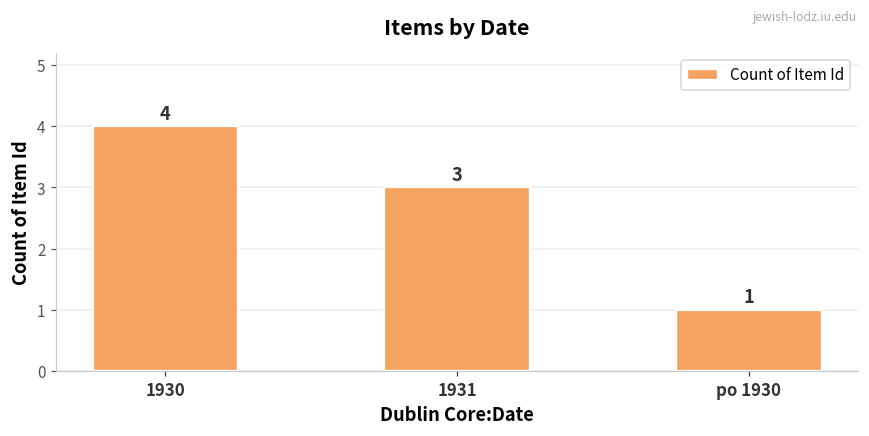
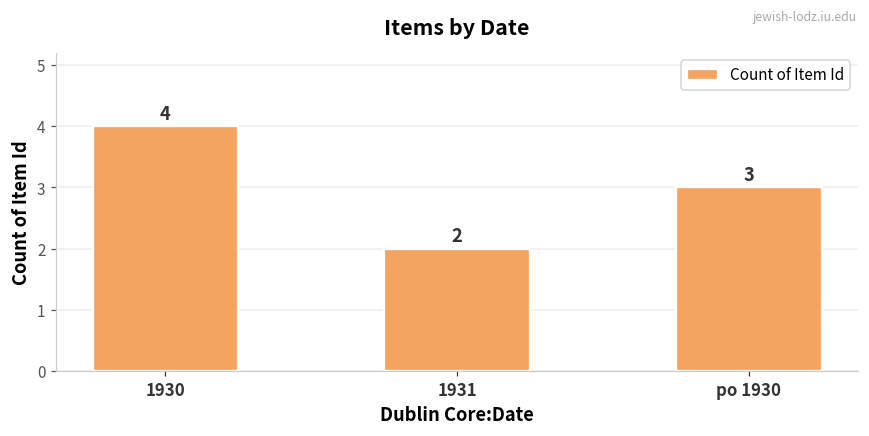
  {
    "1930": 4,
-   "1931": 3,
-   "po 1930": 1
+   "1931": 2,
+   "po 1930": 3
  }
